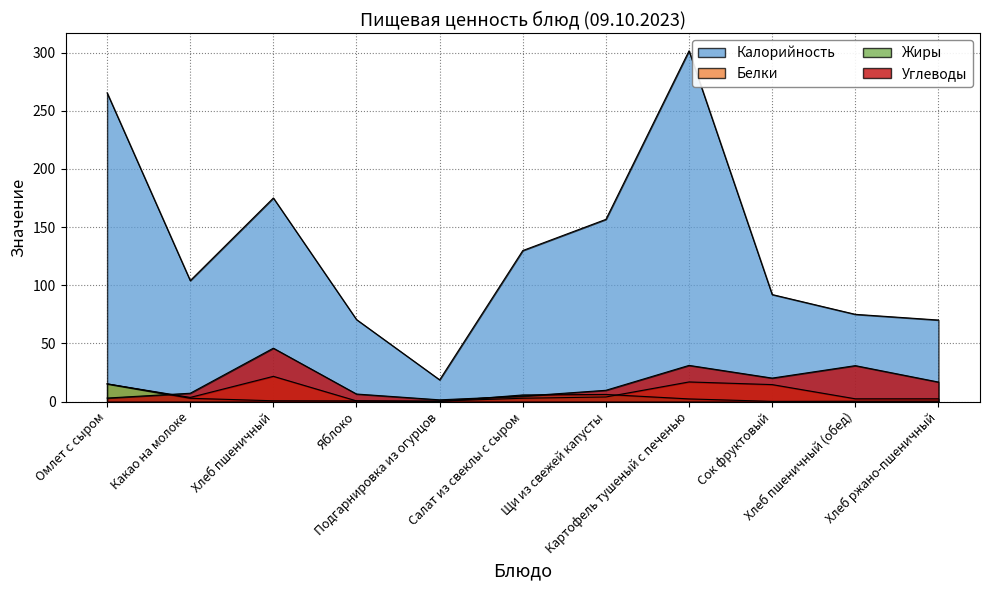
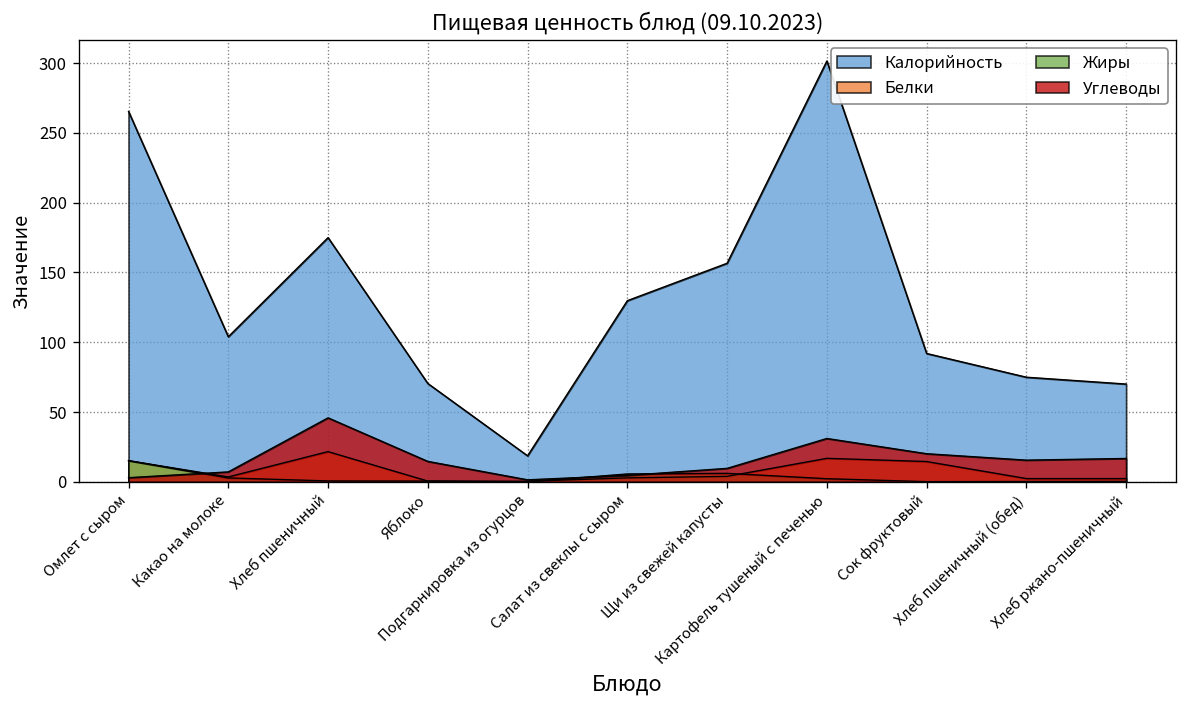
  {
    "Калорийность": {
      "Омлет с сыром": 265,
      "Какао на молоке": 104,
      "Хлеб пшеничный": 175,
      "Яблоко": 71,
      "Подгарнировка из огурцов": 19,
      "Салат из свеклы с сыром": 130,
      "Щи из свежей капусты": 157,
      "Картофель тушеный с печенью": 302,
      "Сок фруктовый": 92,
      "Хлеб пшеничный (обед)": 75,
      "Хлеб ржано-пшеничный": 70
    },
    "Белки": {
      "Хлеб пшеничный": 22,
      "Щи из свежей капусты": 4,
      "Картофель тушеный с печенью": 17,
      "Сок фруктовый": 15
    },
    "Жиры": {
      "Хлеб пшеничный": 1,
      "Щи из свежей капусты": 6,
      "Картофель тушеный с печенью": 2,
      "Сок фруктовый": 0
    },
    "Углеводы": {
      "Омлет с сыром": 3,
      "Какао на молоке": 7,
      "Хлеб пшеничный": 46,
-     "Яблоко": 7,
+     "Яблоко": 15,
      "Щи из свежей капусты": 10,
      "Картофель тушеный с печенью": 31,
      "Сок фруктовый": 20,
-     "Хлеб пшеничный (обед)": 31,
+     "Хлеб пшеничный (обед)": 16,
      "Хлеб ржано-пшеничный": 17
    }
  }
